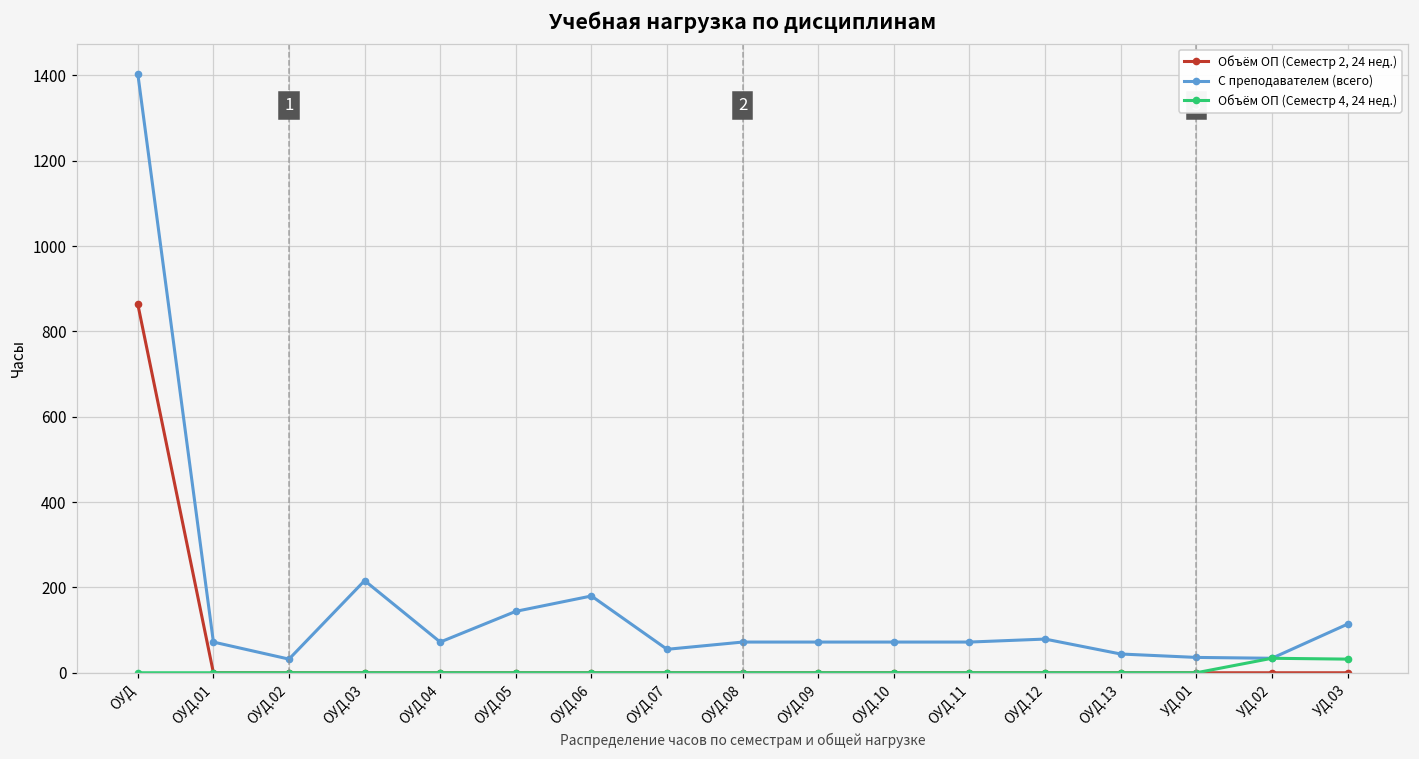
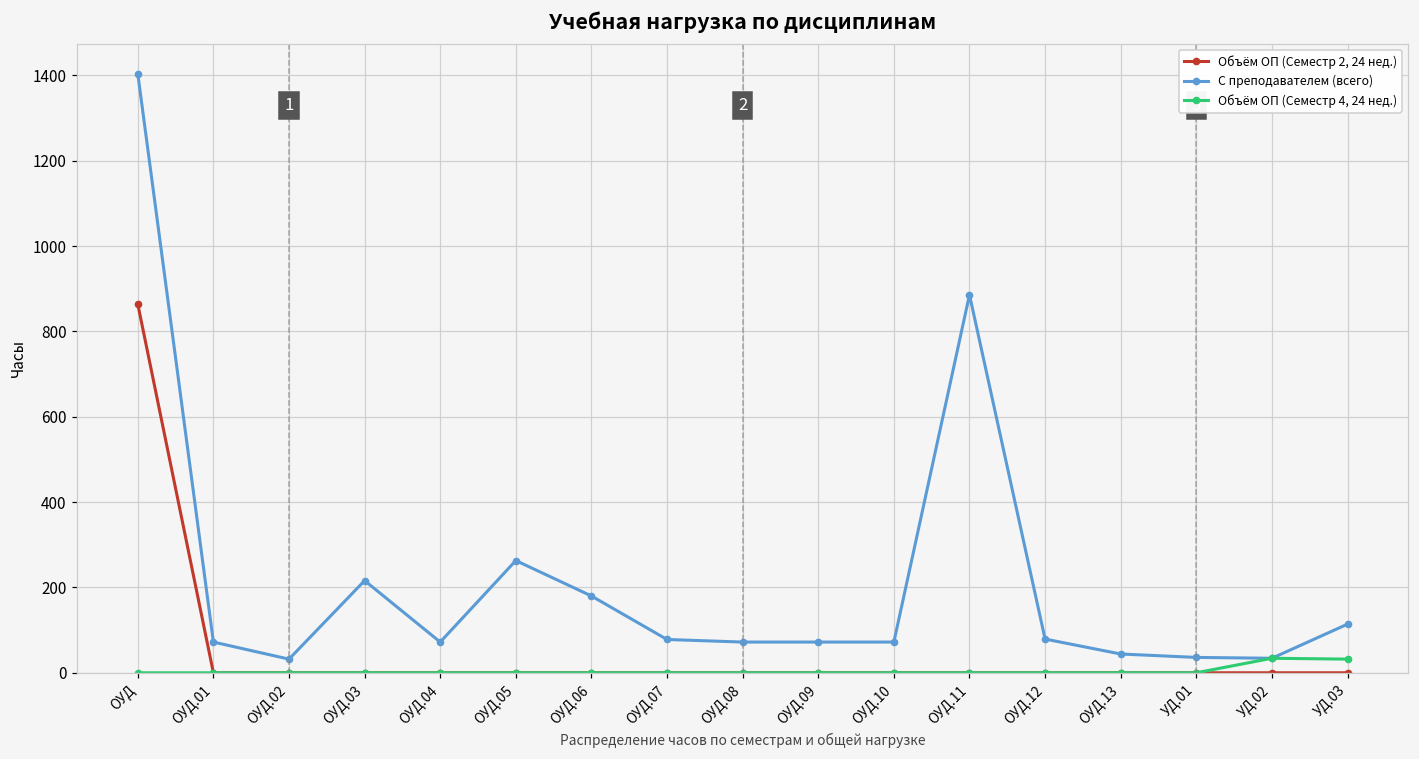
  {
    "Объём ОП (Семестр 2, 24 нед.)": {
      "ОУД": 860,
      "УД.02": 0,
      "УД.03": 0
    },
    "С преподавателем (всего)": {
      "ОУД": 1400,
      "ОУД.01": 70,
      "ОУД.02": 30,
      "ОУД.03": 220,
      "ОУД.04": 70,
-     "ОУД.05": 140,
+     "ОУД.05": 260,
      "ОУД.06": 180,
-     "ОУД.07": 60,
+     "ОУД.07": 80,
      "ОУД.08": 70,
      "ОУД.09": 70,
      "ОУД.10": 70,
-     "ОУД.11": 70,
+     "ОУД.11": 890,
      "ОУД.12": 80,
      "ОУД.13": 40,
      "УД.01": 40,
      "УД.03": 110
    },
    "Объём ОП (Семестр 4, 24 нед.)": {
      "ОУД": 0,
      "УД.03": 30
    }
  }
